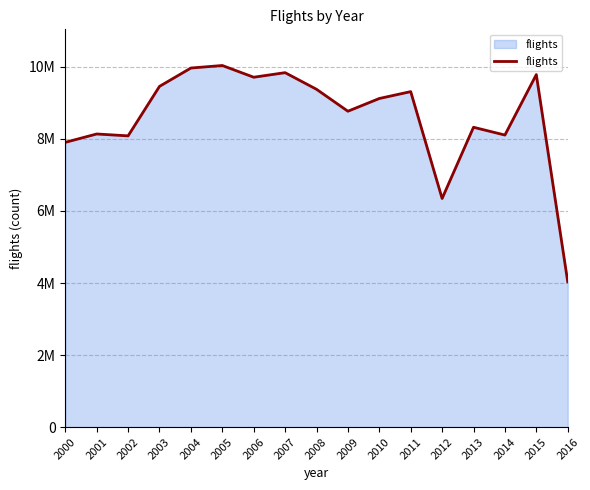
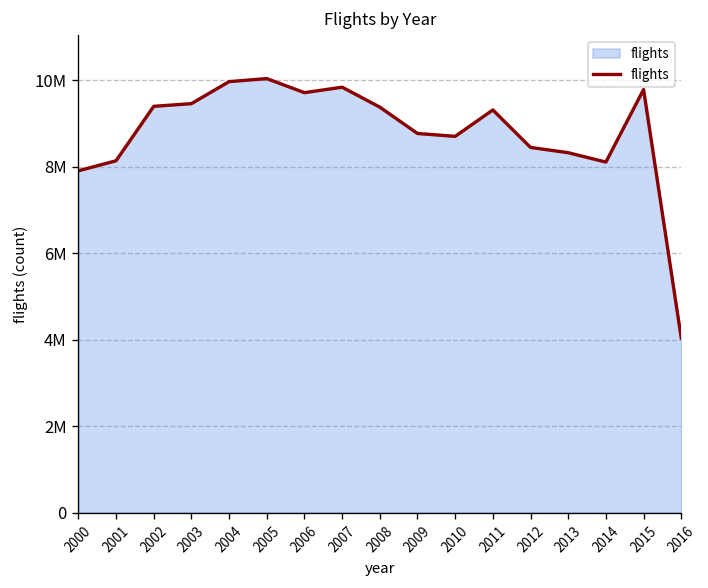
  {
    "2000": 7900000,
    "2001": 8100000,
-   "2002": 8100000,
+   "2002": 9400000,
    "2003": 9500000,
    "2004": 10000000,
    "2005": 10000000,
    "2006": 9700000,
    "2007": 9800000,
    "2008": 9400000,
    "2009": 8800000,
-   "2010": 9100000,
+   "2010": 8700000,
    "2011": 9300000,
-   "2012": 6300000,
+   "2012": 8400000,
    "2013": 8300000,
    "2014": 8100000,
    "2015": 9800000,
    "2016": 4000000
  }
